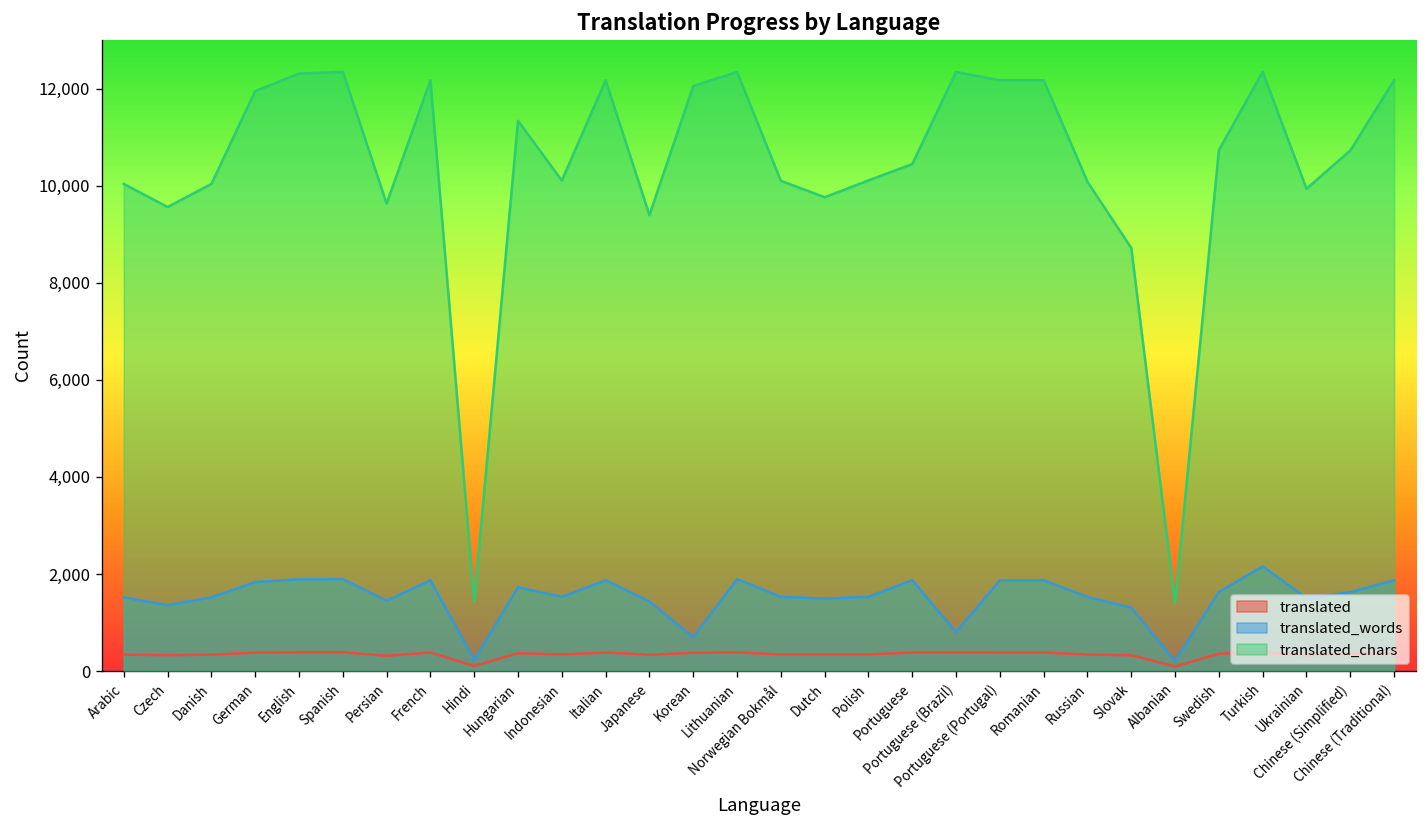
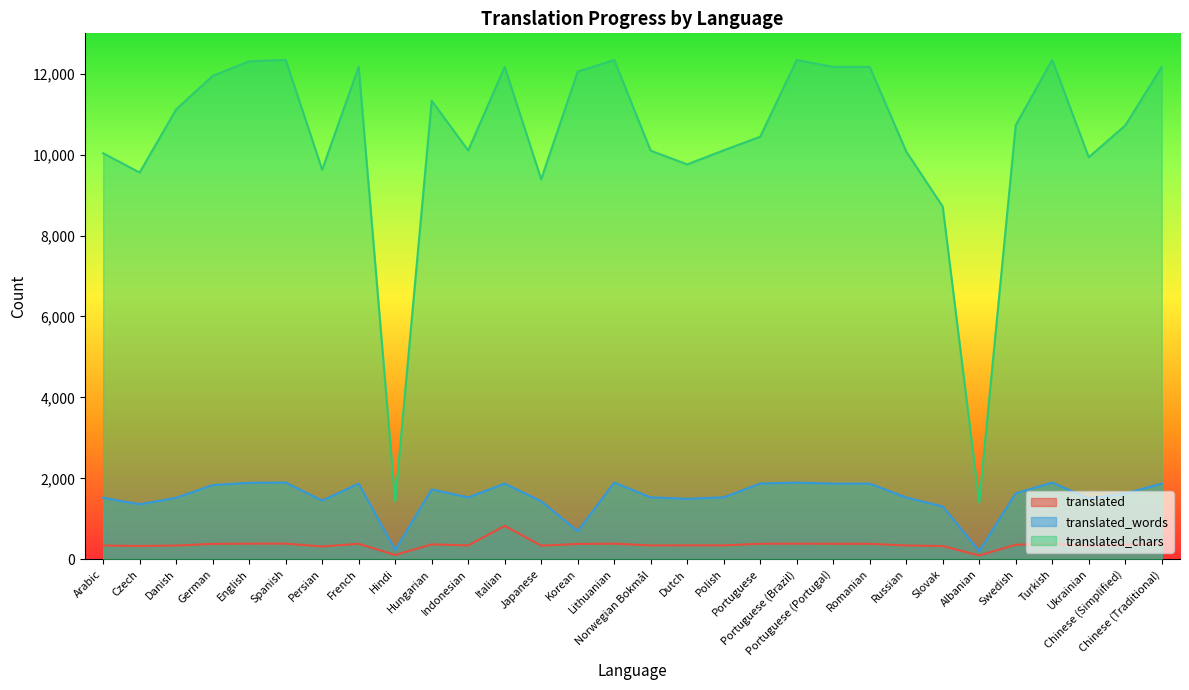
  {
    "translated": {
      "Arabic": "300",
      "Czech": "300",
      "Danish": "300",
      "German": "400",
      "English": "400",
      "Spanish": "400",
      "Persian": "300",
      "French": "400",
      "Hindi": "100",
      "Hungarian": "400",
      "Indonesian": "300",
-     "Italian": "400",
+     "Italian": "800",
      "Japanese": "300",
      "Korean": "400",
      "Lithuanian": "400",
      "Norwegian Bokmål": "300",
      "Dutch": "300",
      "Polish": "300",
      "Portuguese": "400",
      "Portuguese (Brazil)": "400",
      "Portuguese (Portugal)": "400",
      "Romanian": "400",
      "Russian": "300",
      "Slovak": "300",
      "Albanian": "100",
      "Swedish": "400"
    },
    "translated_words": {
      "Arabic": "1,500",
      "Czech": "1,400",
      "Danish": "1,500",
      "German": "1,800",
      "English": "1,900",
      "Spanish": "1,900",
      "Persian": "1,400",
      "French": "1,900",
      "Hindi": "200",
      "Hungarian": "1,700",
      "Indonesian": "1,500",
      "Italian": "1,900",
      "Japanese": "1,400",
      "Korean": "700",
      "Lithuanian": "1,900",
      "Norwegian Bokmål": "1,500",
      "Dutch": "1,500",
      "Polish": "1,500",
      "Portuguese": "1,900",
-     "Portuguese (Brazil)": "800",
+     "Portuguese (Brazil)": "1,900",
      "Portuguese (Portugal)": "1,900",
      "Romanian": "1,900",
      "Russian": "1,500",
      "Slovak": "1,300",
      "Albanian": "200",
      "Swedish": "1,600",
-     "Turkish": "2,200",
+     "Turkish": "1,900",
      "Chinese (Traditional)": "1,900"
    },
    "translated_chars": {
      "Arabic": "10,000",
      "Czech": "9,600",
-     "Danish": "10,000",
+     "Danish": "11,100",
      "German": "11,900",
      "English": "12,300",
      "Spanish": "12,300",
      "Persian": "9,600",
      "French": "12,200",
      "Hindi": "1,400",
      "Hungarian": "11,300",
      "Indonesian": "10,100",
      "Italian": "12,200",
      "Japanese": "9,400",
      "Korean": "12,100",
      "Lithuanian": "12,300",
      "Norwegian Bokmål": "10,100",
      "Dutch": "9,800",
      "Polish": "10,100",
      "Portuguese": "10,400",
      "Portuguese (Brazil)": "12,300",
      "Portuguese (Portugal)": "12,200",
      "Romanian": "12,200",
      "Russian": "10,100",
      "Slovak": "8,700",
      "Albanian": "1,400",
      "Swedish": "10,700",
      "Turkish": "12,300",
      "Ukrainian": "9,900",
      "Chinese (Simplified)": "10,700",
      "Chinese (Traditional)": "12,200"
    }
  }
